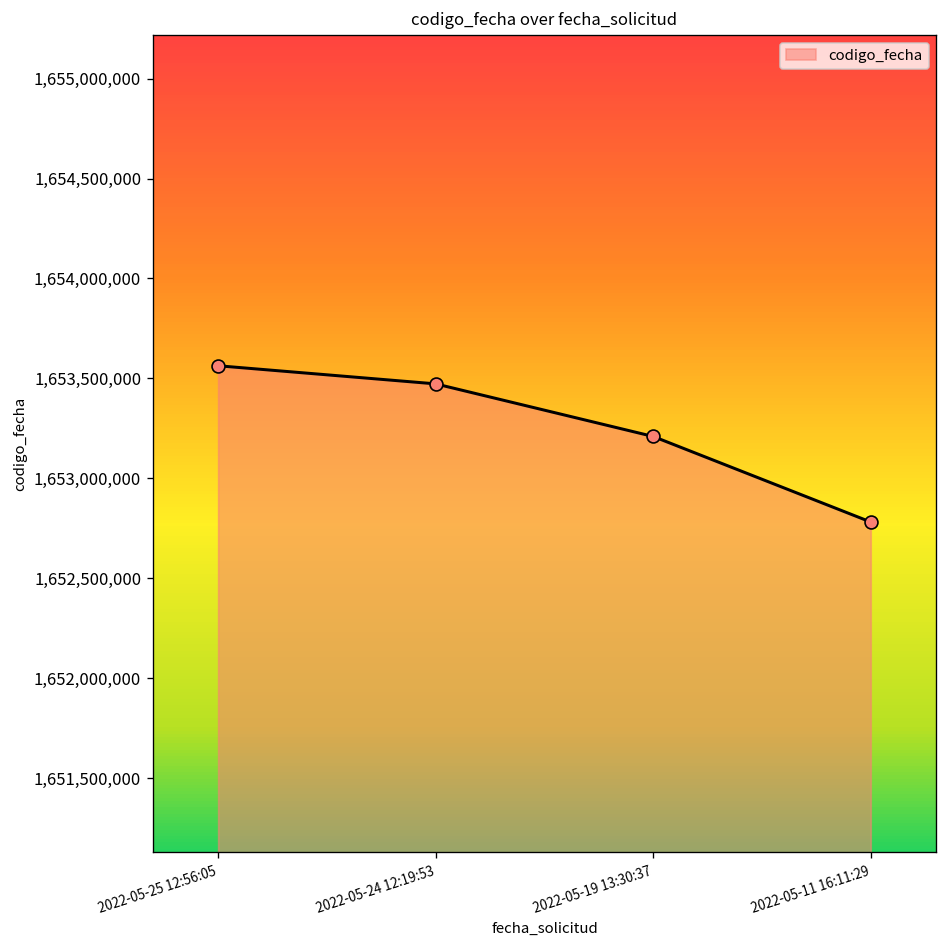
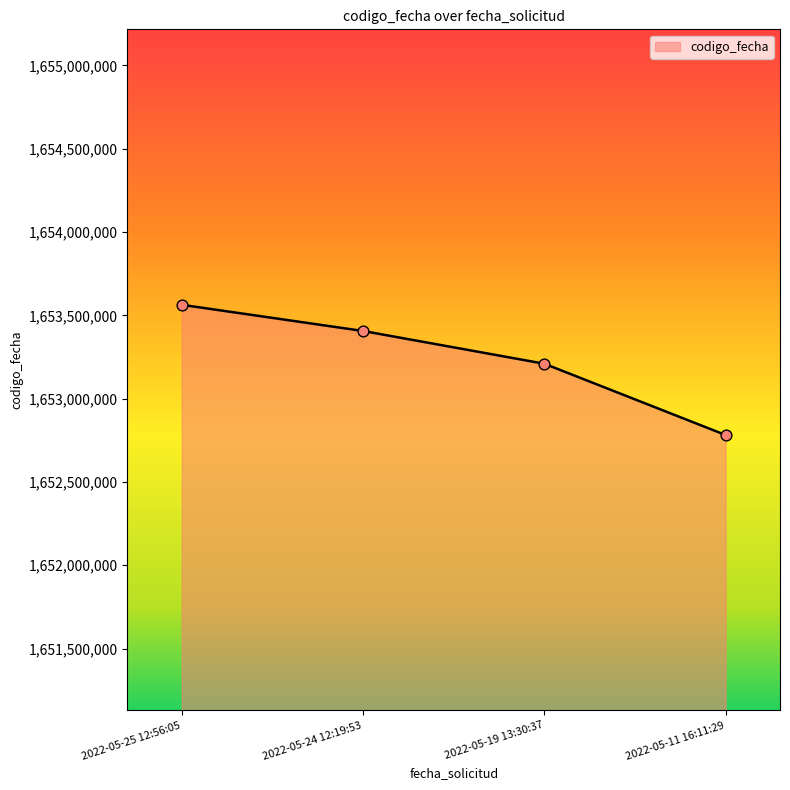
  {
    "2022-05-25 12:56:05": "1,653,560,000",
-   "2022-05-24 12:19:53": "1,653,470,000",
+   "2022-05-24 12:19:53": "1,653,410,000",
    "2022-05-19 13:30:37": "1,653,210,000",
    "2022-05-11 16:11:29": "1,652,780,000"
  }
